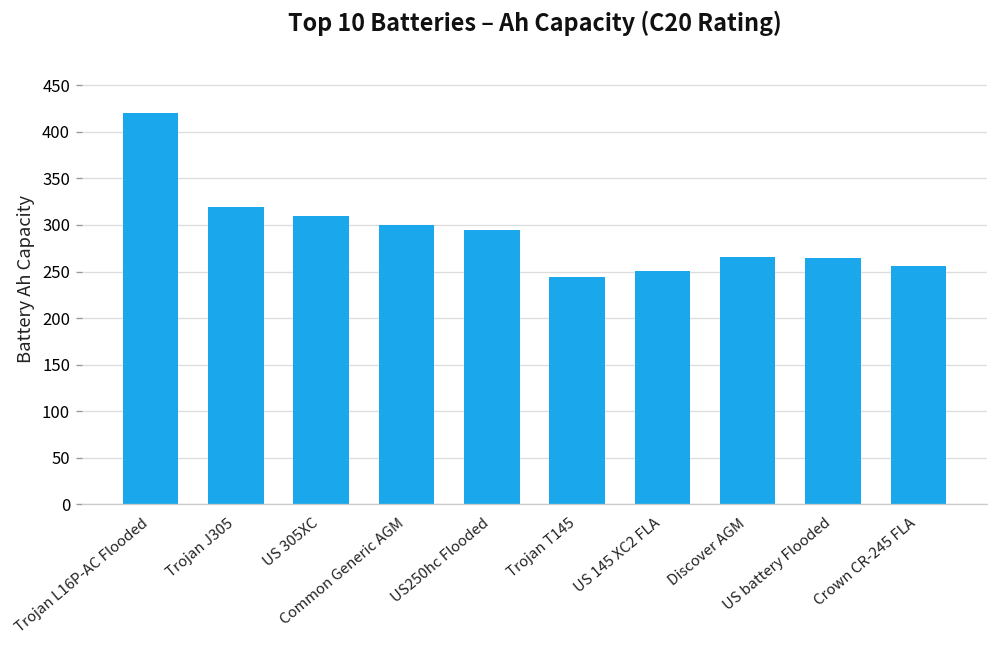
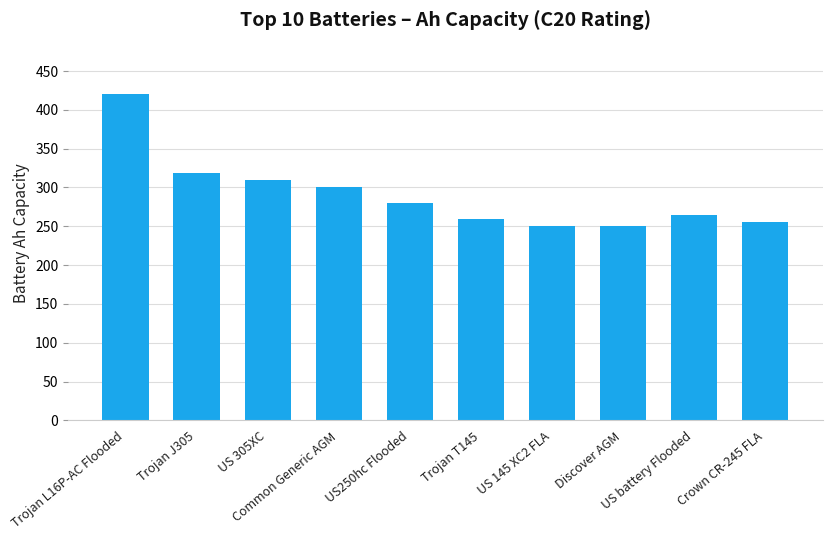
  {
    "Trojan L16P-AC Flooded": 420,
    "Trojan J305": 320,
    "US 305XC": 310,
    "Common Generic AGM": 300,
-   "US250hc Flooded": 300,
-   "Trojan T145": 240,
+   "US250hc Flooded": 280,
+   "Trojan T145": 260,
    "US 145 XC2 FLA": 250,
-   "Discover AGM": 270,
+   "Discover AGM": 250,
    "US battery Flooded": 270,
    "Crown CR-245 FLA": 260
  }
